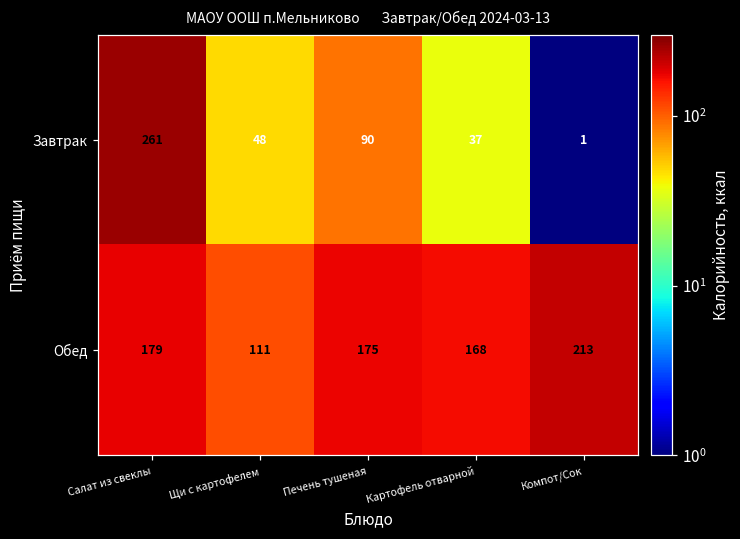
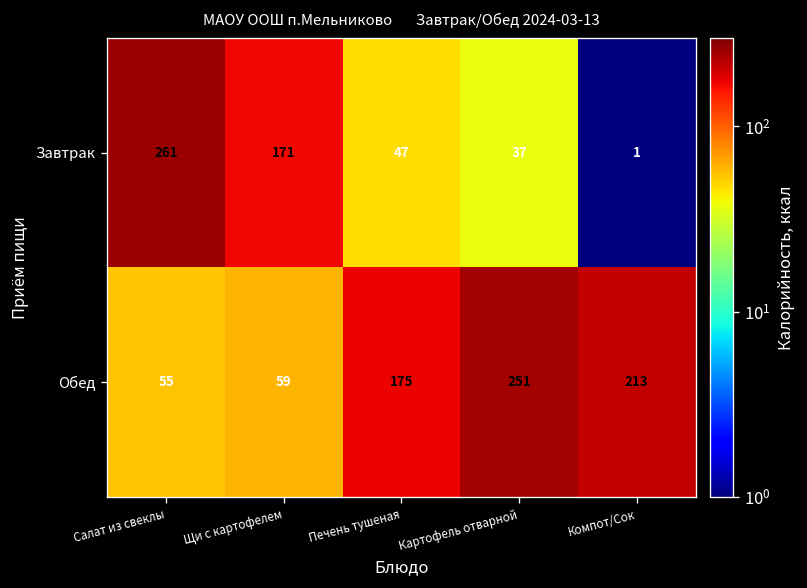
  {
    "Завтрак": {
      "Салат из свеклы": 261,
-     "Щи с картофелем": 48,
-     "Печень тушеная": 90,
+     "Щи с картофелем": 171,
+     "Печень тушеная": 47,
      "Картофель отварной": 37,
      "Компот/Сок": 1
    },
    "Обед": {
-     "Салат из свеклы": 179,
-     "Щи с картофелем": 111,
+     "Салат из свеклы": 55,
+     "Щи с картофелем": 59,
      "Печень тушеная": 175,
-     "Картофель отварной": 168,
+     "Картофель отварной": 251,
      "Компот/Сок": 213
    }
  }
